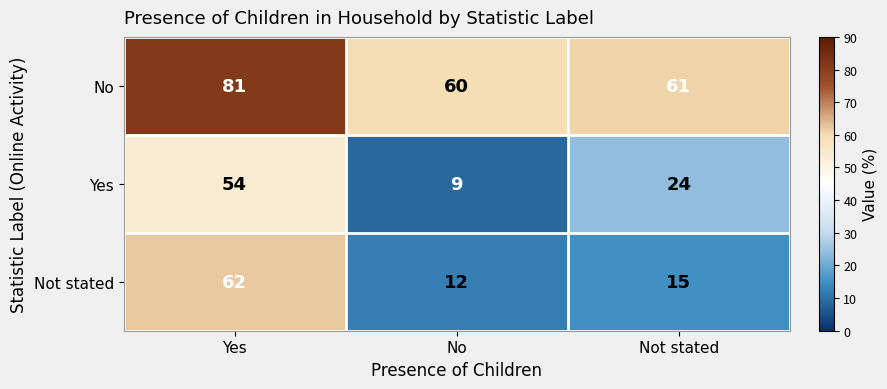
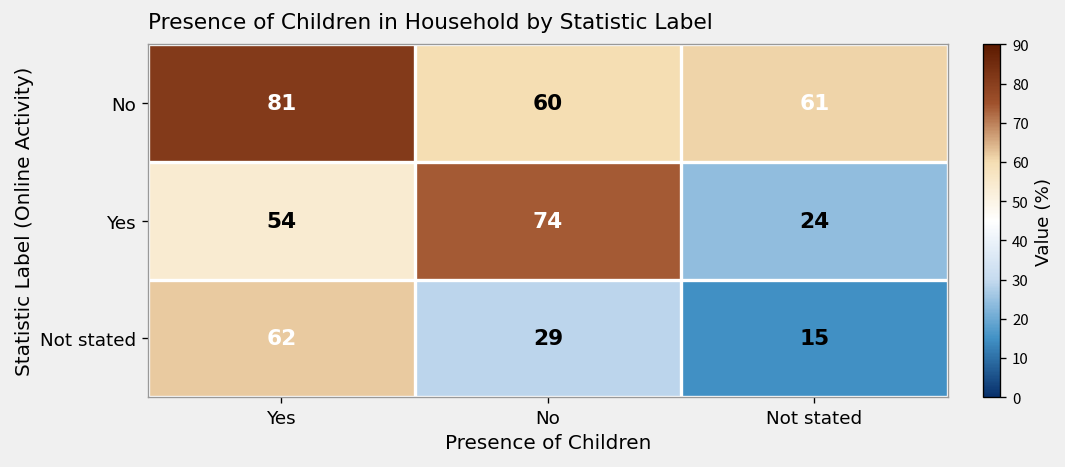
  {
    "No": {
      "Yes": 81,
      "No": 60,
      "Not stated": 61
    },
    "Yes": {
      "Yes": 54,
-     "No": 9,
+     "No": 74,
      "Not stated": 24
    },
    "Not stated": {
      "Yes": 62,
-     "No": 12,
+     "No": 29,
      "Not stated": 15
    }
  }
